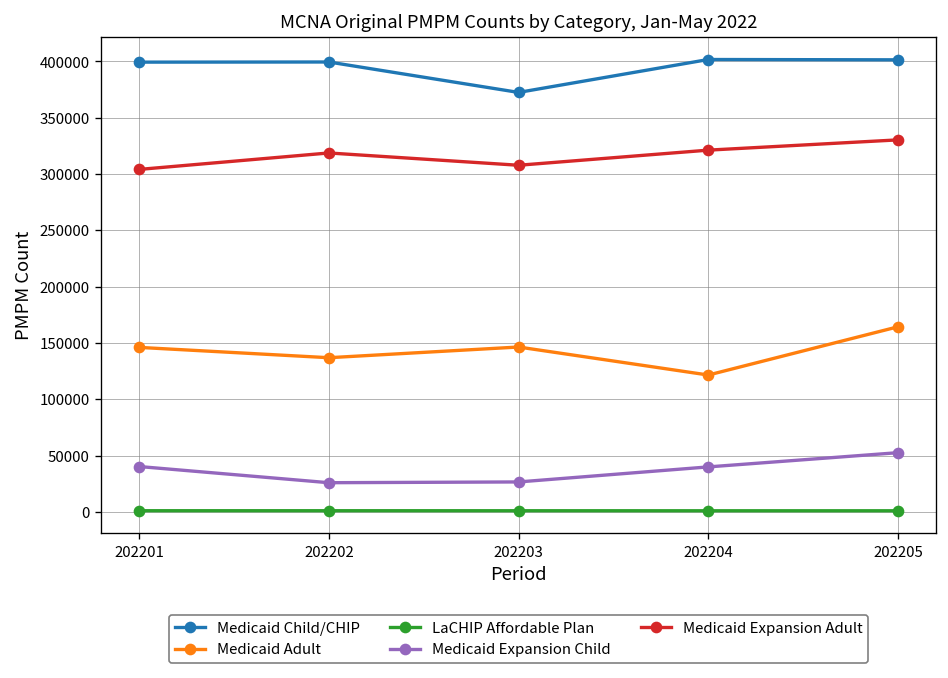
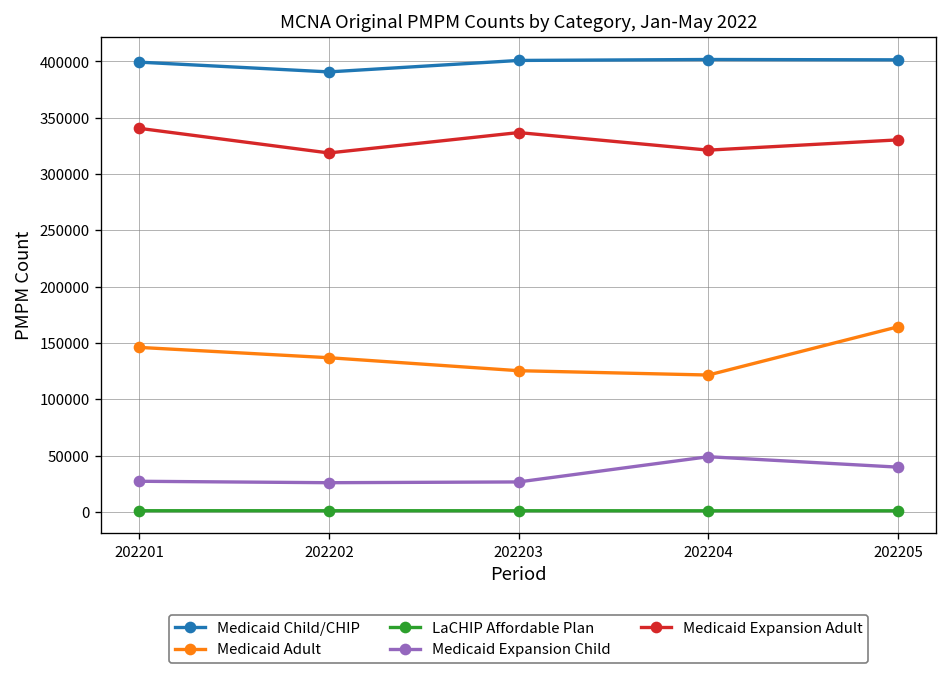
  {
    "Medicaid Child/CHIP": {
      "202201": 400000,
-     "202202": 400000,
-     "202203": 370000,
+     "202202": 390000,
+     "202203": 400000,
      "202204": 400000,
      "202205": 400000
    },
    "Medicaid Adult": {
      "202201": 150000,
      "202202": 140000,
-     "202203": 150000,
+     "202203": 130000,
      "202204": 120000,
      "202205": 160000
    },
    "LaCHIP Affordable Plan": {
      "202201": 0,
      "202202": 0,
      "202203": 0,
      "202204": 0,
      "202205": 0
    },
    "Medicaid Expansion Child": {
-     "202201": 40000,
+     "202201": 30000,
      "202202": 30000,
      "202203": 30000,
-     "202204": 40000,
-     "202205": 50000
+     "202204": 50000,
+     "202205": 40000
    },
    "Medicaid Expansion Adult": {
-     "202201": 300000,
+     "202201": 340000,
      "202202": 320000,
-     "202203": 310000,
+     "202203": 340000,
      "202204": 320000,
      "202205": 330000
    }
  }
